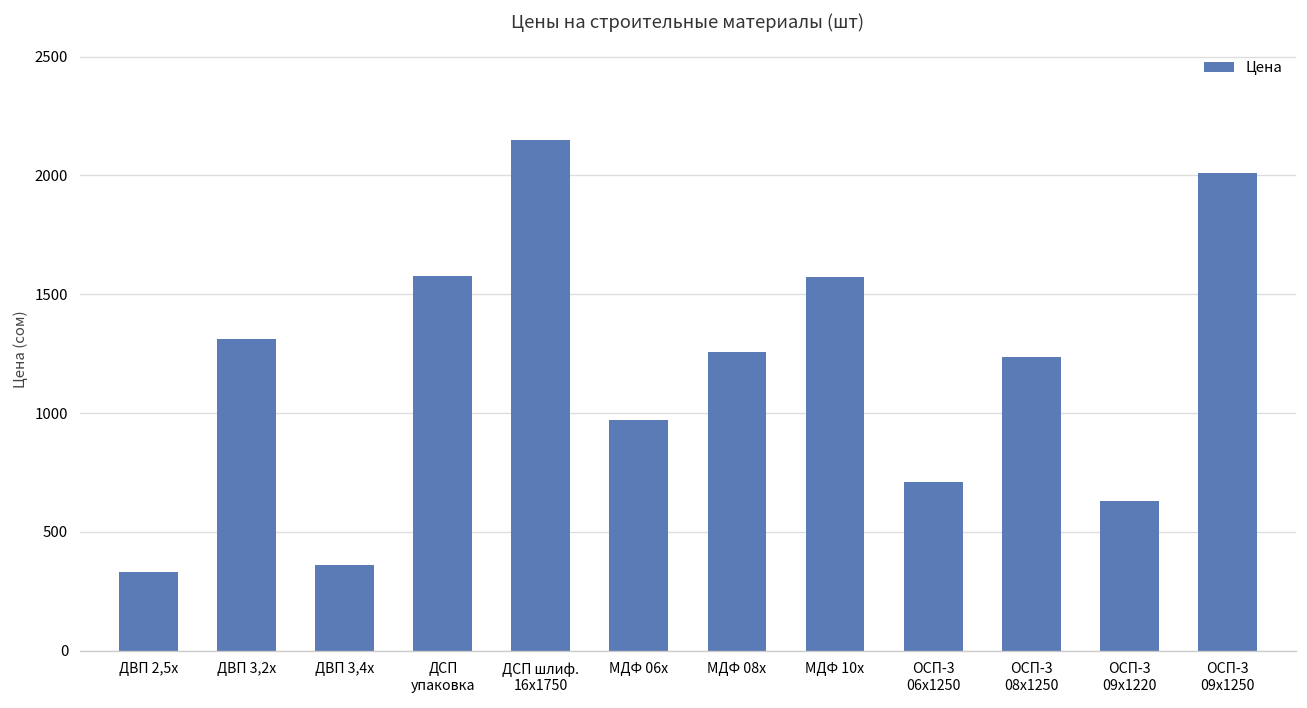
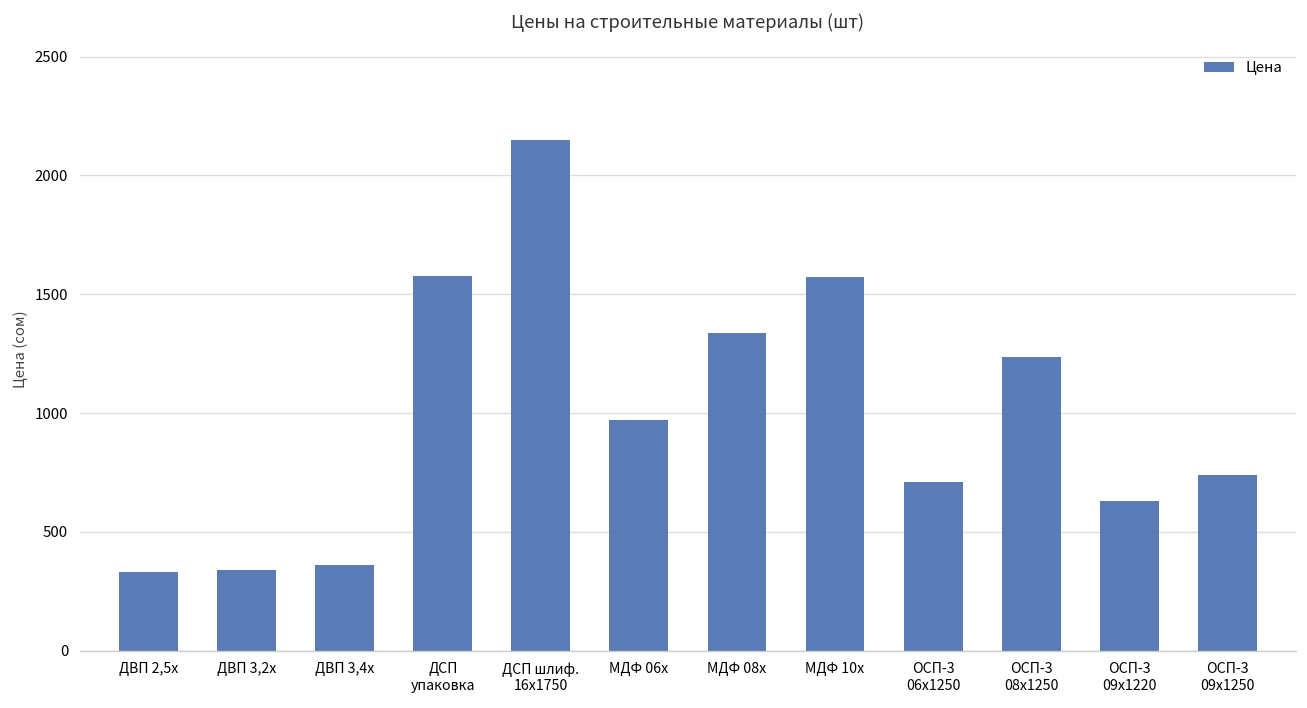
  {
    "ДВП 2,5х": 330,
-   "ДВП 3,2х": 1310,
+   "ДВП 3,2х": 340,
    "ДВП 3,4х": 360,
    "ДСП упаковка": 1580,
    "ДСП шлиф. 16х1750": 2150,
    "МДФ 06х": 970,
-   "МДФ 08х": 1260,
+   "МДФ 08х": 1340,
    "МДФ 10х": 1570,
    "ОСП-3 06x1250": 710,
    "ОСП-3 08x1250": 1240,
    "ОСП-3 09x1220": 630,
-   "ОСП-3 09x1250": 2010
+   "ОСП-3 09x1250": 740
  }
